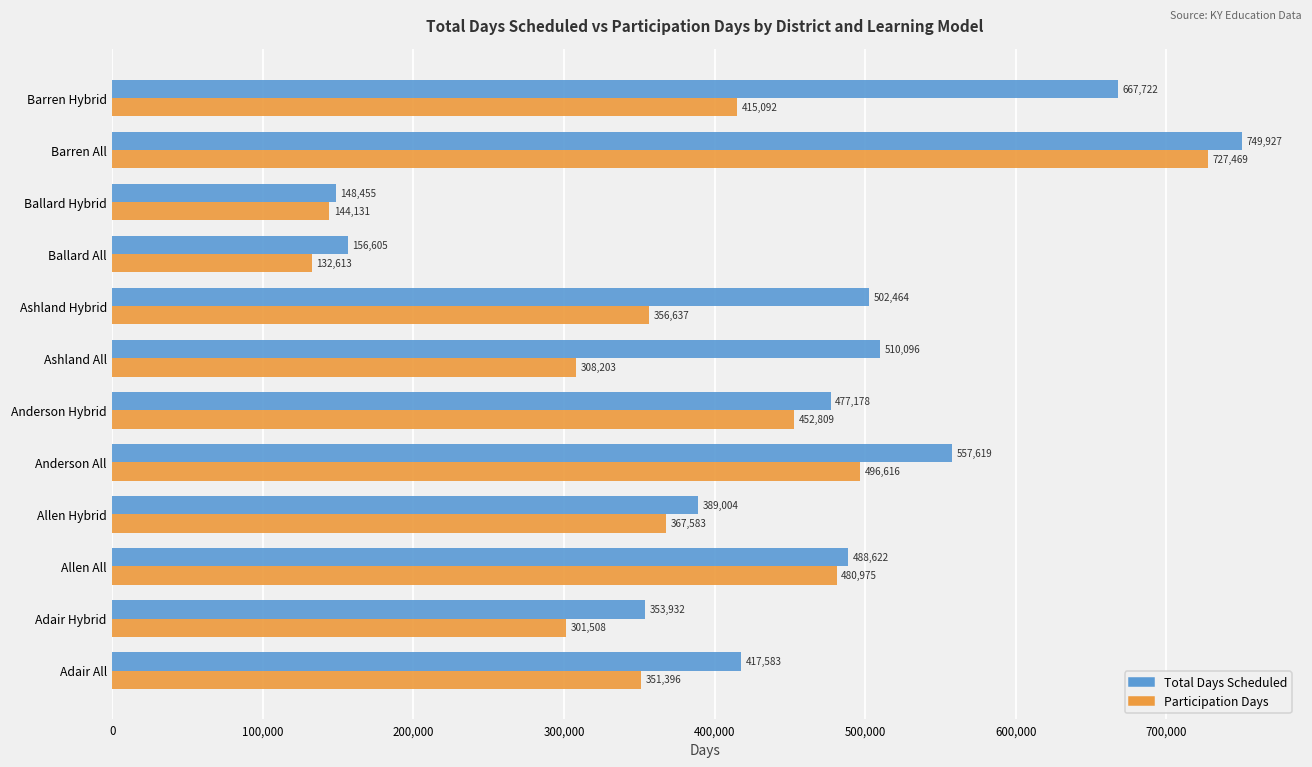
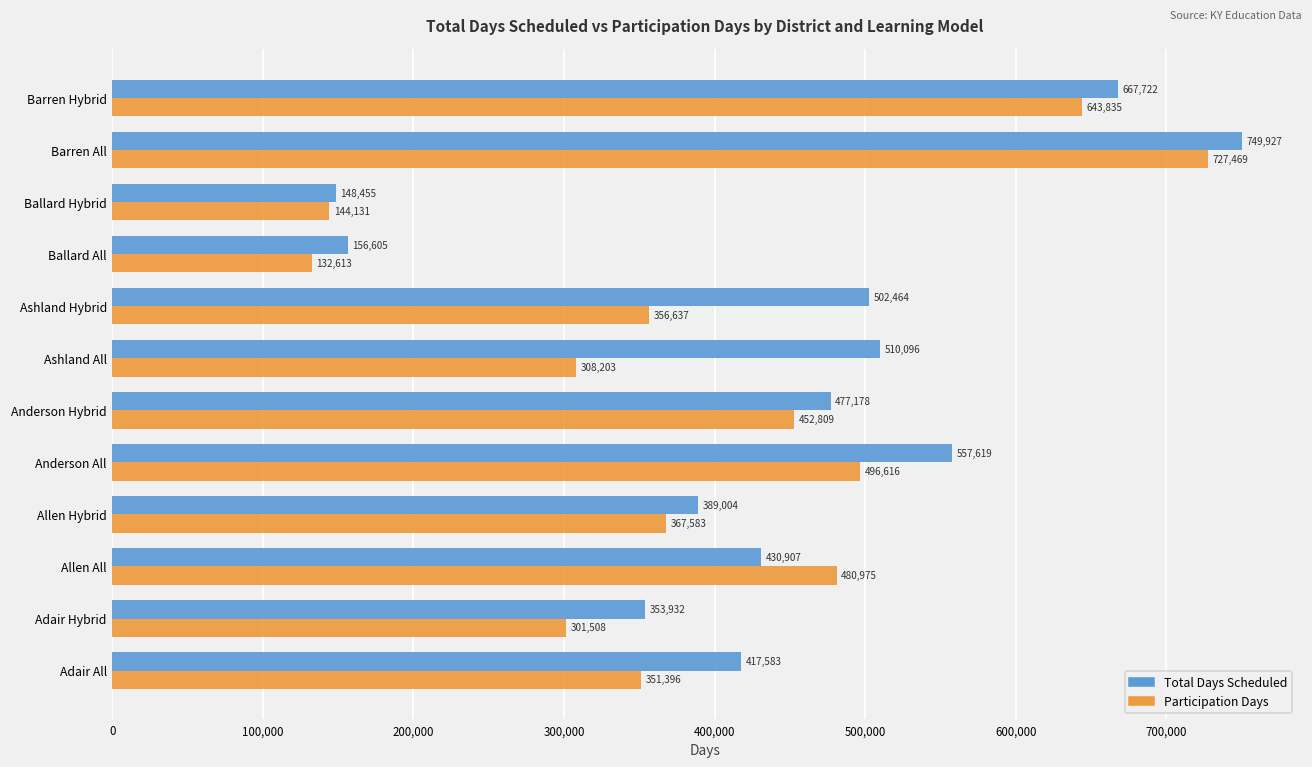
  {
    "Total Days Scheduled": {
      "Barren Hybrid": "667,722",
      "Barren All": "749,927",
      "Ballard Hybrid": "148,455",
      "Ballard All": "156,605",
      "Ashland Hybrid": "502,464",
      "Ashland All": "510,096",
      "Anderson Hybrid": "477,178",
      "Anderson All": "557,619",
      "Allen Hybrid": "389,004",
-     "Allen All": "488,622",
+     "Allen All": "430,907",
      "Adair Hybrid": "353,932",
      "Adair All": "417,583"
    },
    "Participation Days": {
-     "Barren Hybrid": "415,092",
+     "Barren Hybrid": "643,835",
      "Barren All": "727,469",
      "Ballard Hybrid": "144,131",
      "Ballard All": "132,613",
      "Ashland Hybrid": "356,637",
      "Ashland All": "308,203",
      "Anderson Hybrid": "452,809",
      "Anderson All": "496,616",
      "Allen Hybrid": "367,583",
      "Allen All": "480,975",
      "Adair Hybrid": "301,508",
      "Adair All": "351,396"
    }
  }
